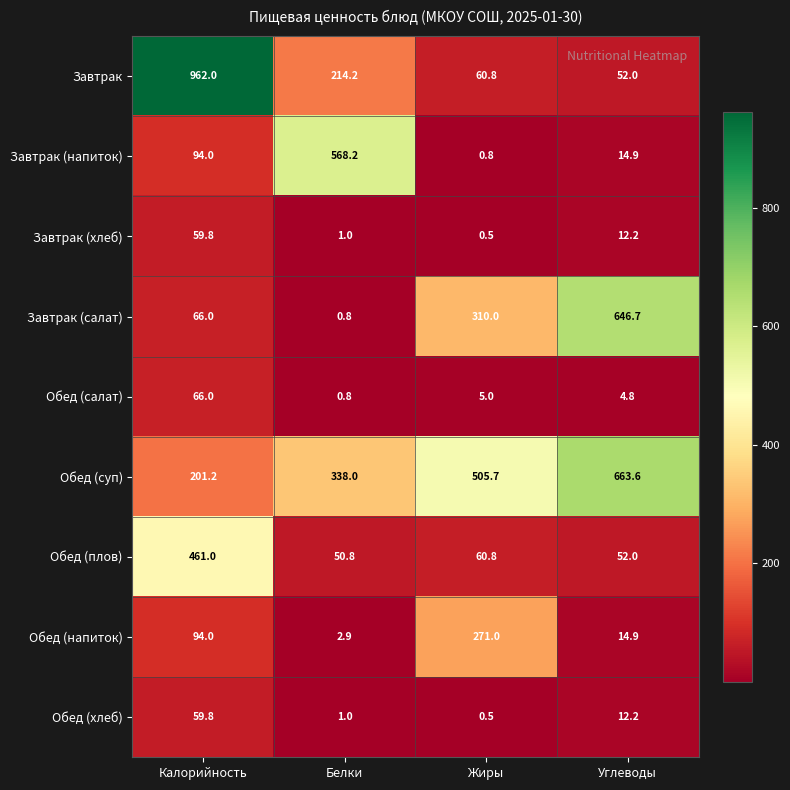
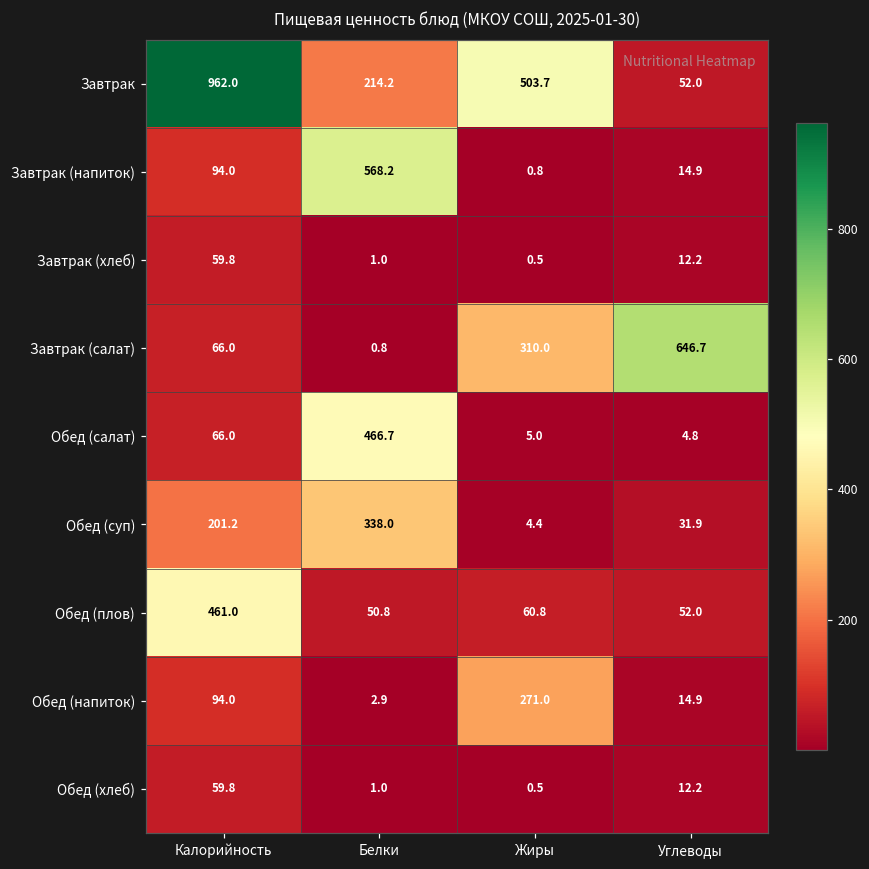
  {
    "Завтрак": {
      "Калорийность": 962.0,
      "Белки": 214.2,
-     "Жиры": 60.8
+     "Жиры": 503.7
    },
    "Завтрак (напиток)": {
      "Калорийность": 94.0,
      "Белки": 568.2,
      "Жиры": 0.8,
      "Углеводы": 14.9
    },
    "Завтрак (хлеб)": {
      "Калорийность": 59.8,
      "Белки": 1.0,
      "Жиры": 0.5,
      "Углеводы": 12.2
    },
    "Завтрак (салат)": {
      "Калорийность": 66.0,
      "Белки": 0.8,
      "Жиры": 310.0,
      "Углеводы": 646.7
    },
    "Обед (салат)": {
      "Калорийность": 66.0,
-     "Белки": 0.8,
+     "Белки": 466.7,
      "Жиры": 5.0,
      "Углеводы": 4.8
    },
    "Обед (суп)": {
      "Калорийность": 201.2,
      "Белки": 338.0,
-     "Жиры": 505.7,
-     "Углеводы": 663.6
+     "Жиры": 4.4,
+     "Углеводы": 31.9
    },
    "Обед (плов)": {
      "Калорийность": 461.0,
      "Белки": 50.8,
      "Жиры": 60.8,
      "Углеводы": 52.0
    },
    "Обед (напиток)": {
      "Калорийность": 94.0,
      "Белки": 2.9,
      "Жиры": 271.0,
      "Углеводы": 14.9
    },
    "Обед (хлеб)": {
      "Калорийность": 59.8,
      "Белки": 1.0,
      "Жиры": 0.5,
      "Углеводы": 12.2
    }
  }
